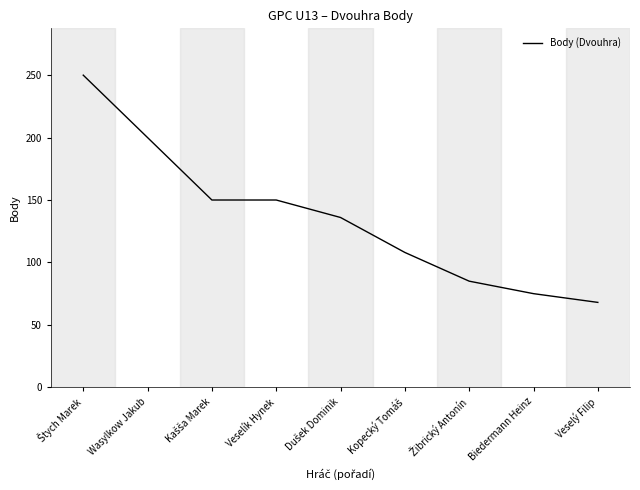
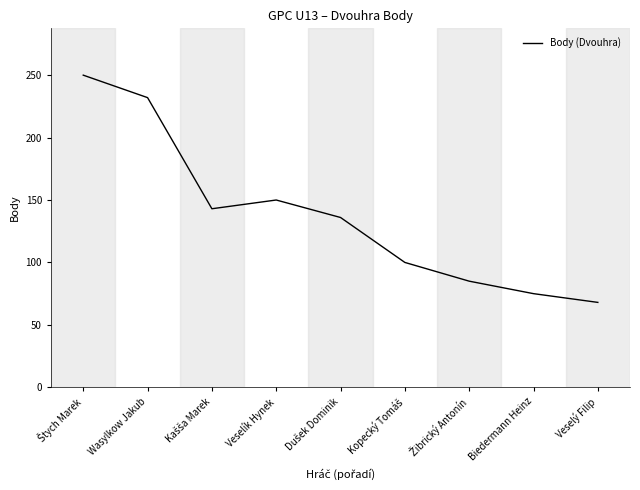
  {
    "Štych Marek": 250,
-   "Wasylkow Jakub": 200,
-   "Kašša Marek": 150,
+   "Wasylkow Jakub": 232,
+   "Kašša Marek": 143,
    "Veselík Hynek": 150,
    "Dušek Dominik": 136,
-   "Kopecký Tomáš": 108,
+   "Kopecký Tomáš": 100,
    "Žibrický Antonín": 85,
    "Biedermann Heinz": 75,
    "Veselý Filip": 68
  }
